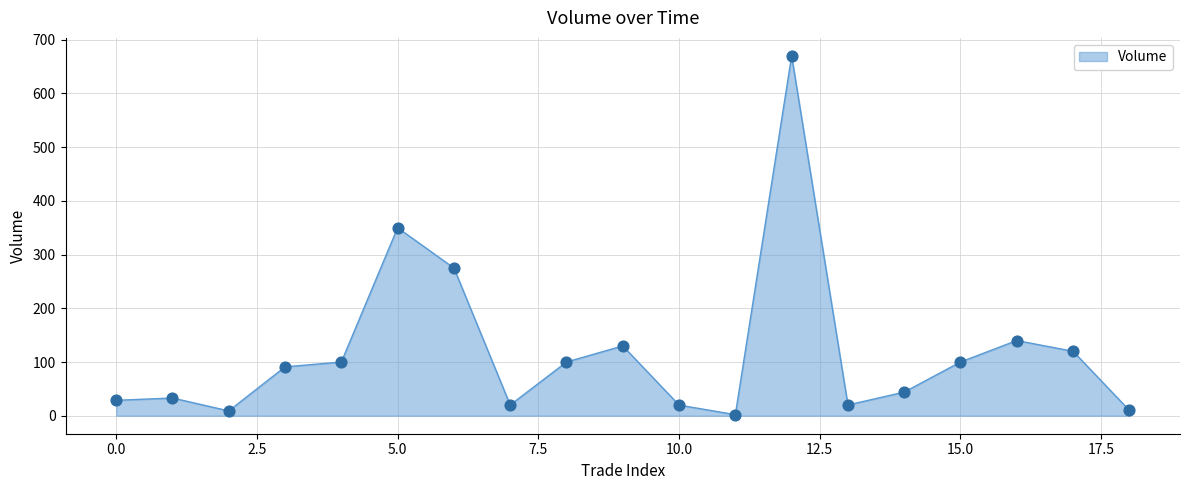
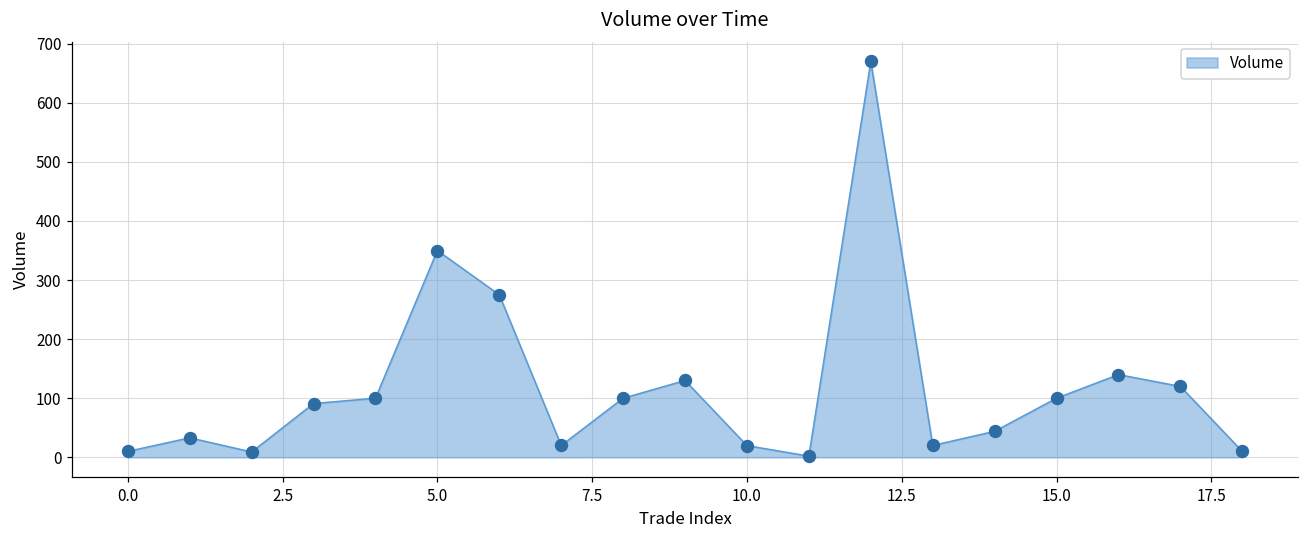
  {
-   "0.0": 30,
+   "0.0": 10,
    "5.0": 350,
    "10.0": 20,
    "15.0": 100
  }
